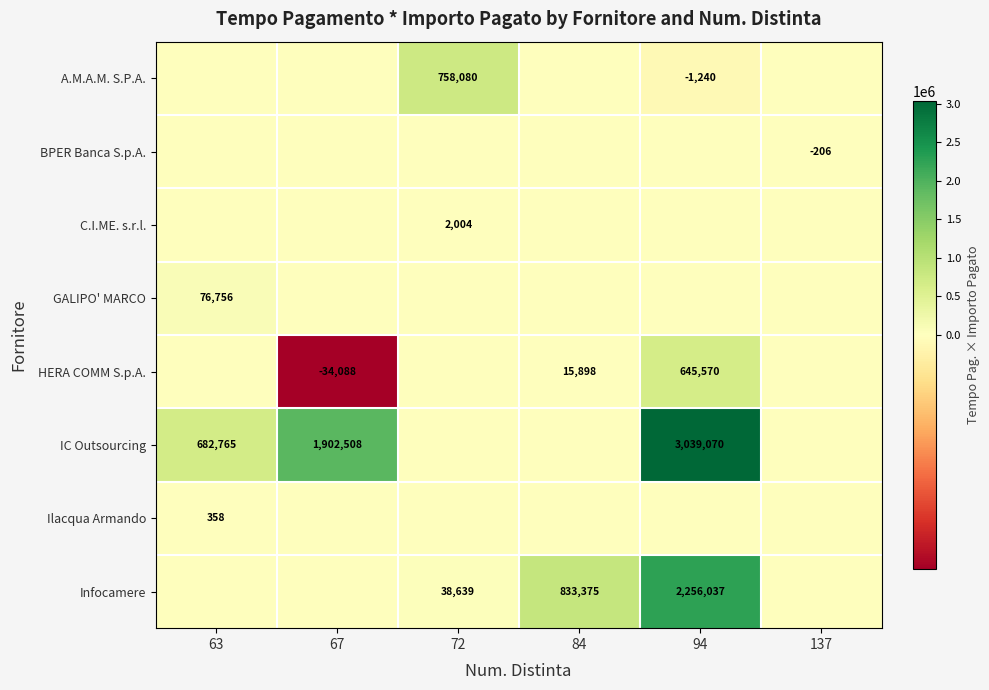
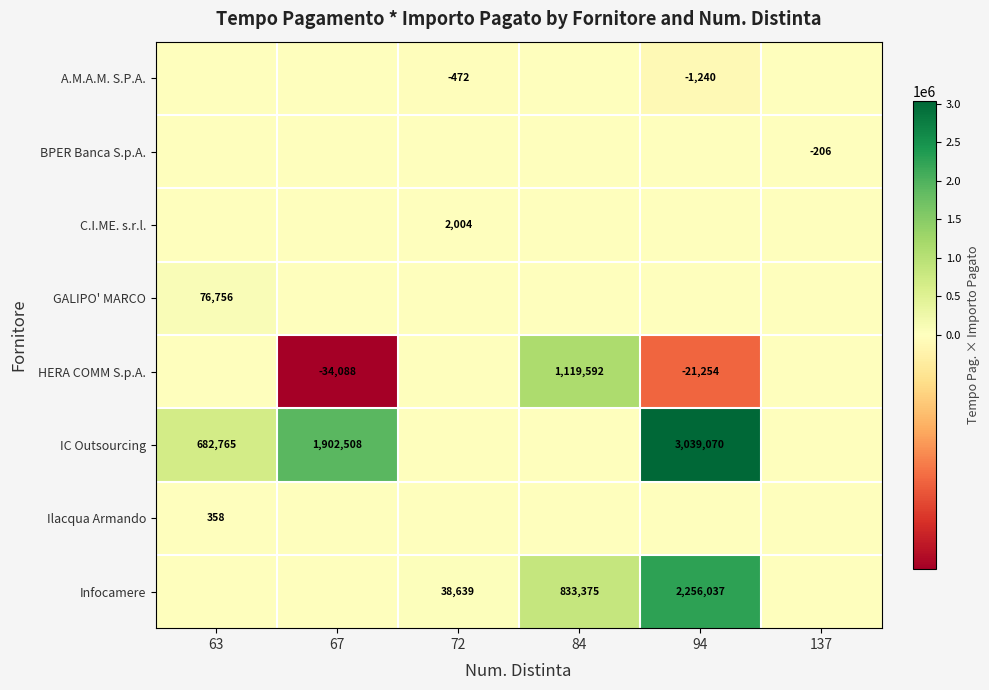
  {
    "A.M.A.M. S.P.A.": {
-     "72": "758,080",
+     "72": "-472",
      "94": "-1,240"
    },
    "BPER Banca S.p.A.": {
      "137": "-206"
    },
    "C.I.ME. s.r.l.": {
      "72": "2,004"
    },
    "GALIPO' MARCO": {
      "63": "76,756"
    },
    "HERA COMM S.p.A.": {
      "67": "-34,088",
-     "84": "15,898",
-     "94": "645,570"
+     "84": "1,119,592",
+     "94": "-21,254"
    },
    "IC Outsourcing": {
      "63": "682,765",
      "67": "1,902,508",
      "94": "3,039,070"
    },
    "Ilacqua Armando": {
      "63": "358"
    },
    "Infocamere": {
      "72": "38,639",
      "84": "833,375",
      "94": "2,256,037"
    }
  }
